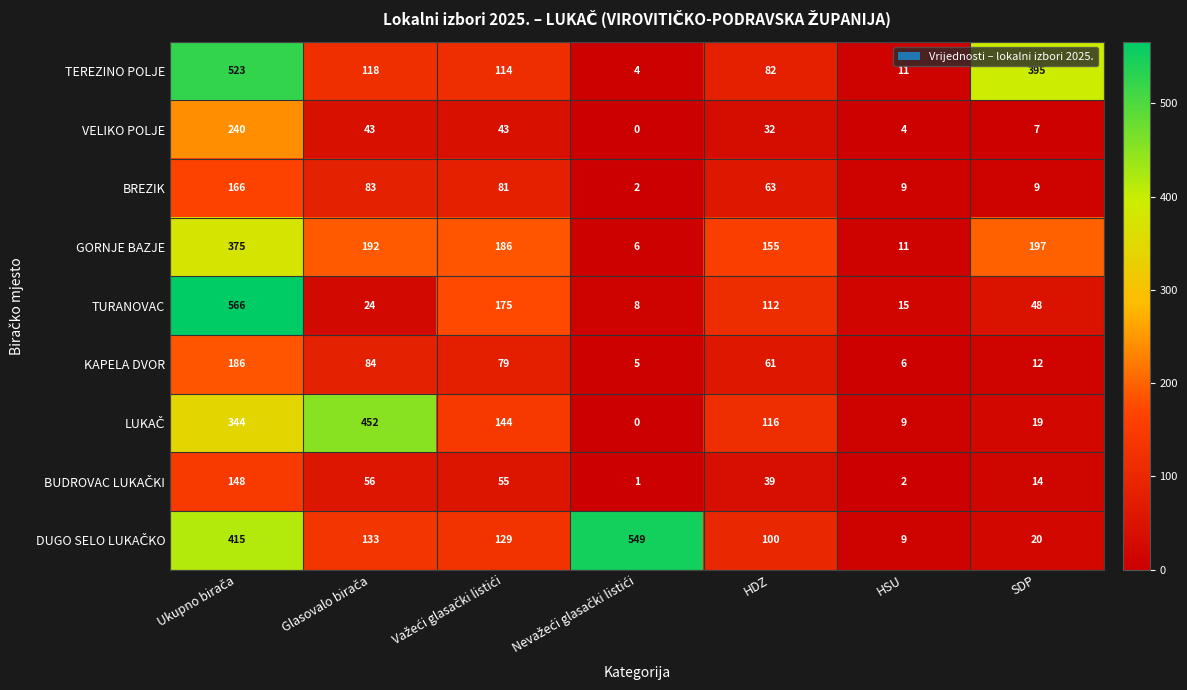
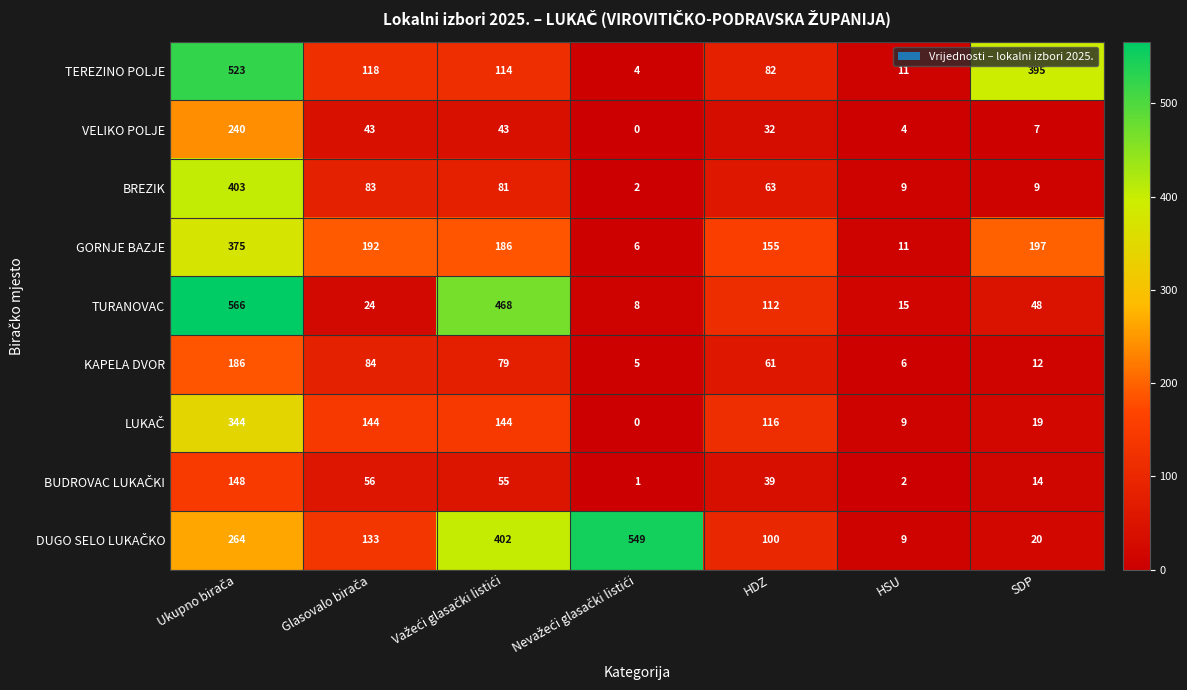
  {
    "TEREZINO POLJE": {
      "Ukupno birača": 523,
      "Glasovalo birača": 118,
      "Važeći glasački listići": 114,
      "Nevažeći glasački listići": 4,
      "HDZ": 82
    },
    "VELIKO POLJE": {
      "Ukupno birača": 240,
      "Glasovalo birača": 43,
      "Važeći glasački listići": 43,
      "Nevažeći glasački listići": 0,
      "HDZ": 32,
      "HSU": 4,
      "SDP": 7
    },
    "BREZIK": {
-     "Ukupno birača": 166,
+     "Ukupno birača": 403,
      "Glasovalo birača": 83,
      "Važeći glasački listići": 81,
      "Nevažeći glasački listići": 2,
      "HDZ": 63,
      "HSU": 9,
      "SDP": 9
    },
    "GORNJE BAZJE": {
      "Ukupno birača": 375,
      "Glasovalo birača": 192,
      "Važeći glasački listići": 186,
      "Nevažeći glasački listići": 6,
      "HDZ": 155,
      "HSU": 11,
      "SDP": 197
    },
    "TURANOVAC": {
      "Ukupno birača": 566,
      "Glasovalo birača": 24,
-     "Važeći glasački listići": 175,
+     "Važeći glasački listići": 468,
      "Nevažeći glasački listići": 8,
      "HDZ": 112,
      "HSU": 15,
      "SDP": 48
    },
    "KAPELA DVOR": {
      "Ukupno birača": 186,
      "Glasovalo birača": 84,
      "Važeći glasački listići": 79,
      "Nevažeći glasački listići": 5,
      "HDZ": 61,
      "HSU": 6,
      "SDP": 12
    },
    "LUKAČ": {
      "Ukupno birača": 344,
-     "Glasovalo birača": 452,
+     "Glasovalo birača": 144,
      "Važeći glasački listići": 144,
      "Nevažeći glasački listići": 0,
      "HDZ": 116,
      "HSU": 9,
      "SDP": 19
    },
    "BUDROVAC LUKAČKI": {
      "Ukupno birača": 148,
      "Glasovalo birača": 56,
      "Važeći glasački listići": 55,
      "Nevažeći glasački listići": 1,
      "HDZ": 39,
      "HSU": 2,
      "SDP": 14
    },
    "DUGO SELO LUKAČKO": {
-     "Ukupno birača": 415,
+     "Ukupno birača": 264,
      "Glasovalo birača": 133,
-     "Važeći glasački listići": 129,
+     "Važeći glasački listići": 402,
      "Nevažeći glasački listići": 549,
      "HDZ": 100,
      "HSU": 9,
      "SDP": 20
    }
  }
